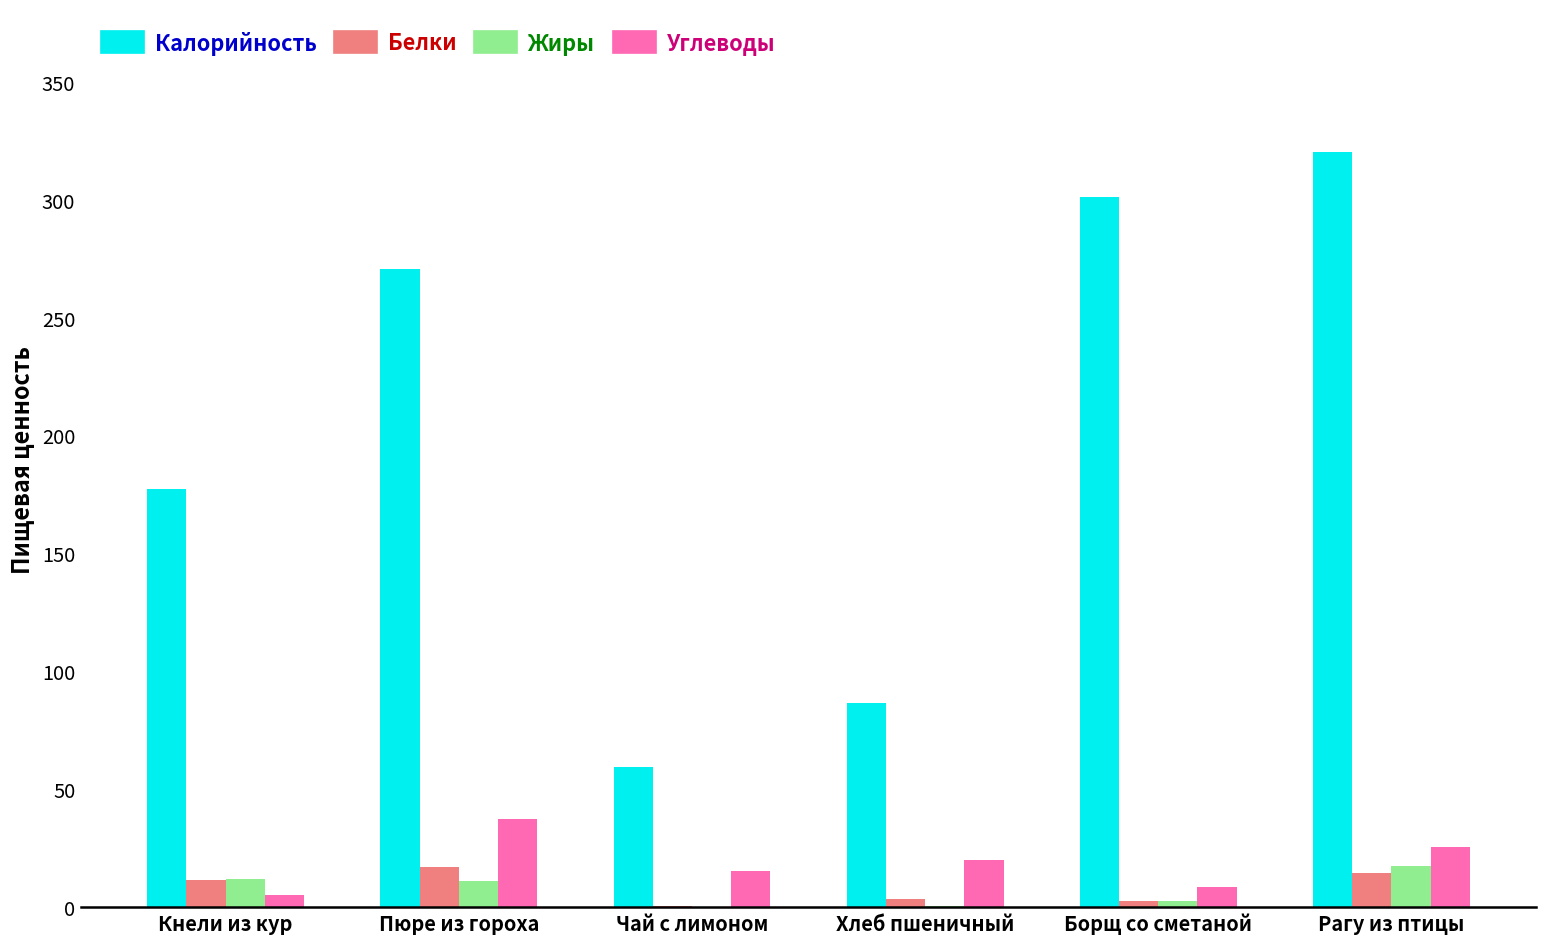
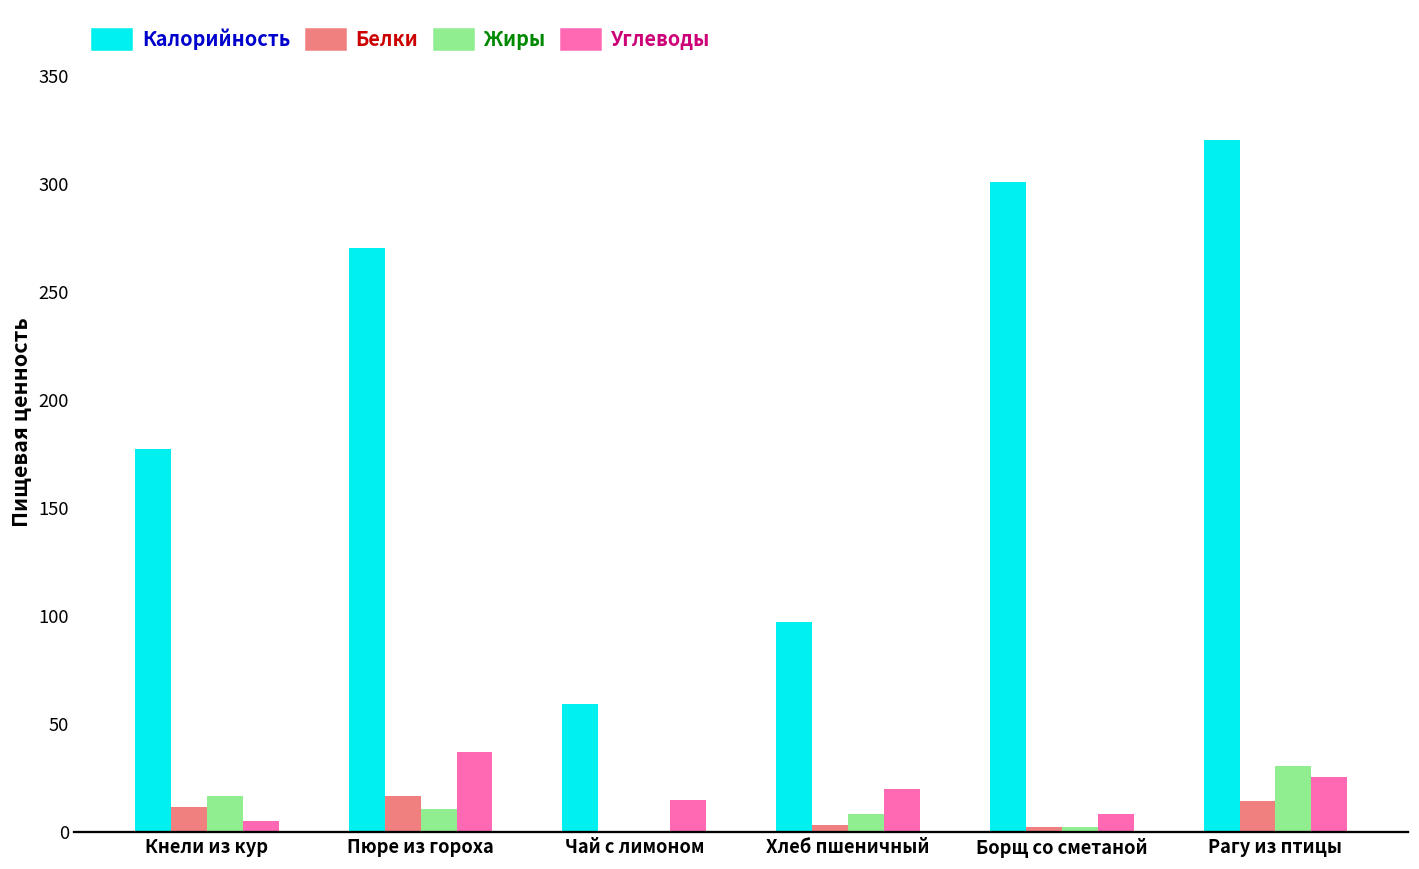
  {
    "Калорийность": {
      "Кнели из кур": 177,
      "Пюре из гороха": 271,
      "Чай с лимоном": 59,
-     "Хлеб пшеничный": 87,
+     "Хлеб пшеничный": 97,
      "Борщ со сметаной": 301,
      "Рагу из птицы": 320
    },
    "Жиры": {
-     "Кнели из кур": 12,
+     "Кнели из кур": 17,
      "Пюре из гороха": 11,
-     "Хлеб пшеничный": 0,
+     "Хлеб пшеничный": 9,
      "Борщ со сметаной": 3,
-     "Рагу из птицы": 18
+     "Рагу из птицы": 30
    }
  }
